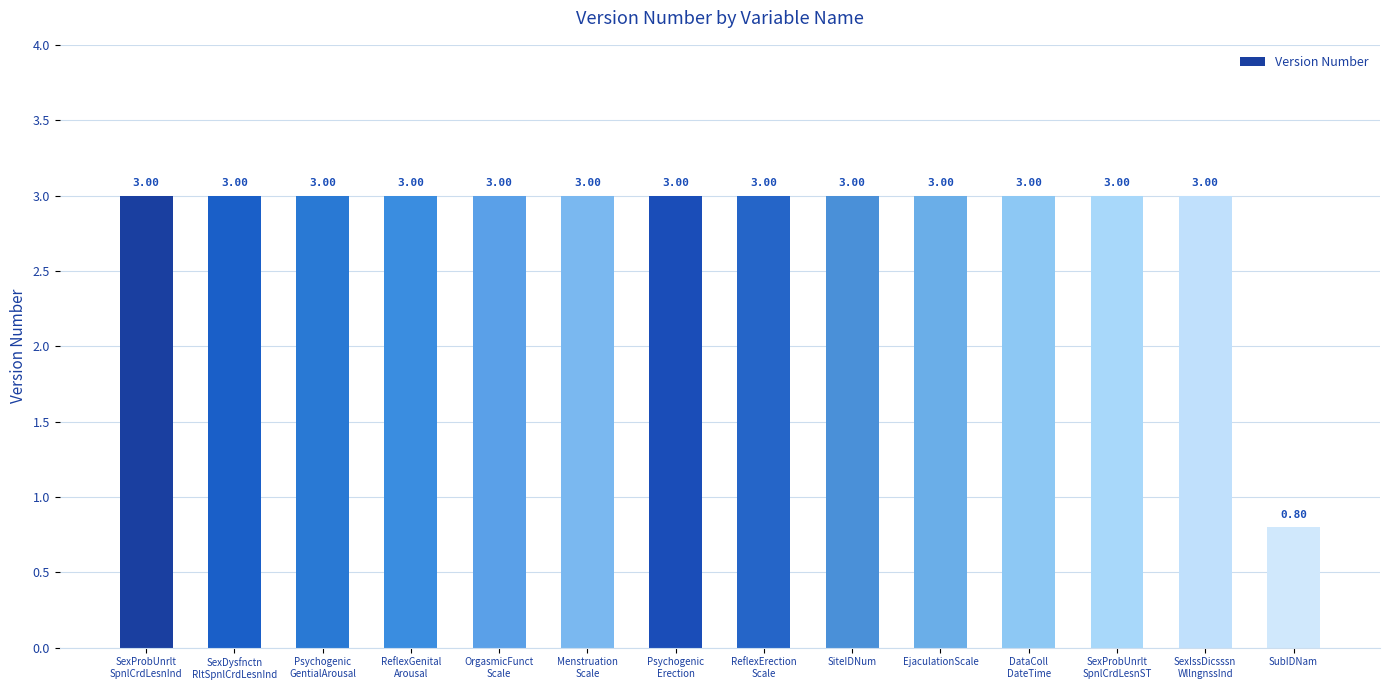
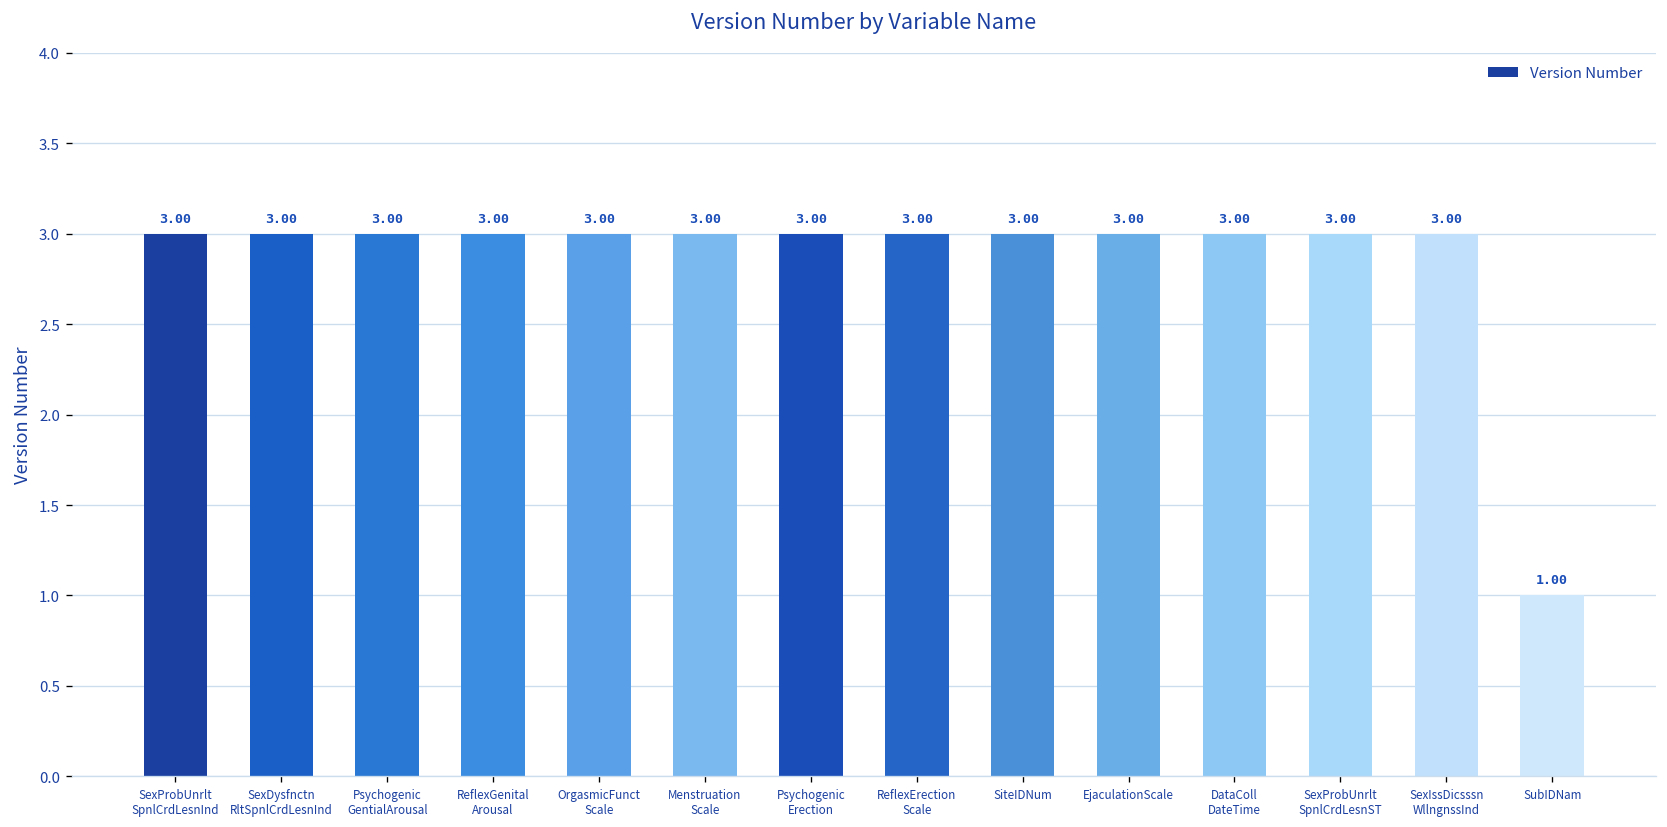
  {
    "SexProbUnrlt SpnlCrdLesnInd": 3.00,
    "SexDysfnctn RltSpnlCrdLesnInd": 3.00,
    "Psychogenic GentialArousal": 3.00,
    "ReflexGenital Arousal": 3.00,
    "OrgasmicFunct Scale": 3.00,
    "Menstruation Scale": 3.00,
    "Psychogenic Erection": 3.00,
    "ReflexErection Scale": 3.00,
    "SiteIDNum": 3.00,
    "EjaculationScale": 3.00,
    "DataColl DateTime": 3.00,
    "SexProbUnrlt SpnlCrdLesnST": 3.00,
    "SexIssDicsssn WllngnssInd": 3.00,
-   "SubIDNam": 0.80
+   "SubIDNam": 1.00
  }
